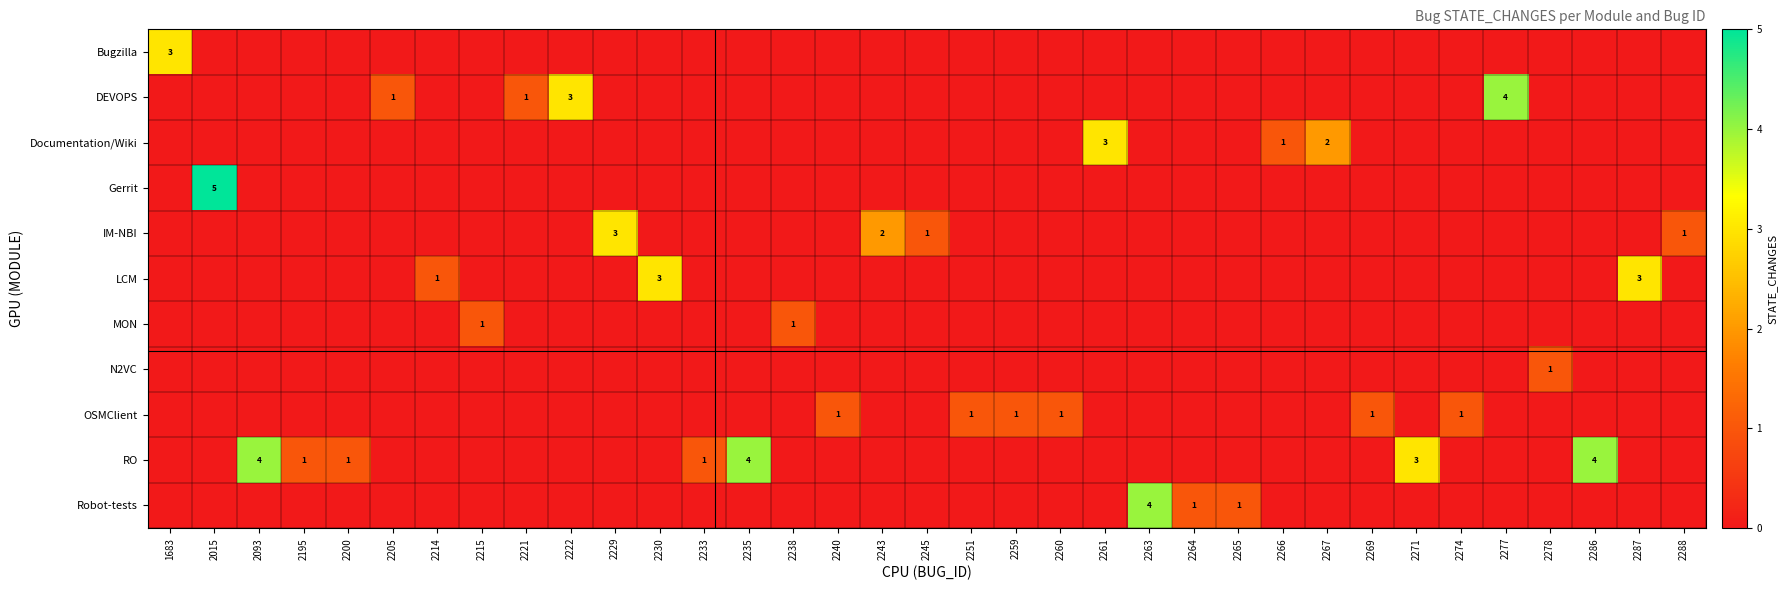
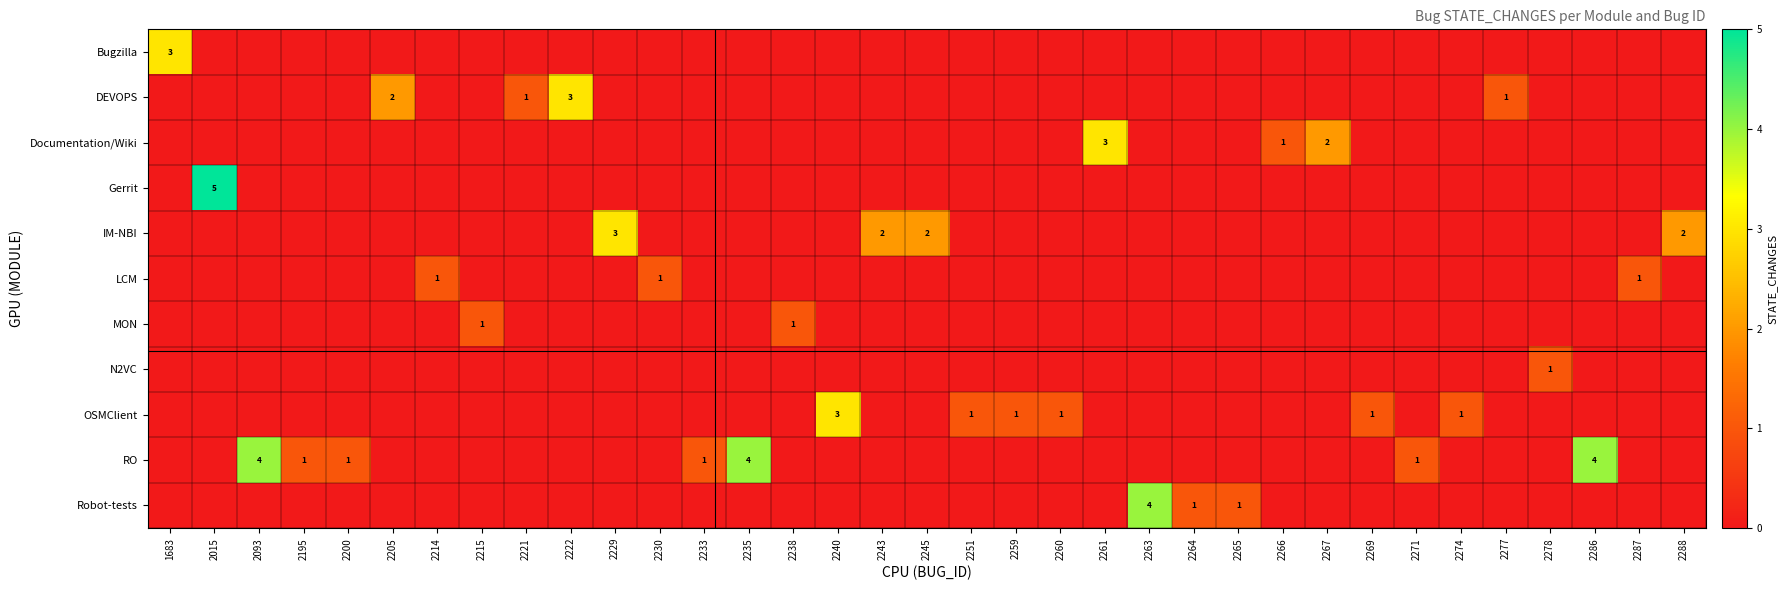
  {
    "Bugzilla": {
      "1683": 3
    },
    "DEVOPS": {
-     "2205": 1,
+     "2205": 2,
      "2221": 1,
      "2222": 3,
-     "2277": 4
+     "2277": 1
    },
    "Documentation/Wiki": {
      "2261": 3,
      "2266": 1,
      "2267": 2
    },
    "Gerrit": {
      "2015": 5
    },
    "IM-NBI": {
      "2229": 3,
      "2243": 2,
-     "2245": 1,
-     "2288": 1
+     "2245": 2,
+     "2288": 2
    },
    "LCM": {
      "2214": 1,
-     "2230": 3,
-     "2287": 3
+     "2230": 1,
+     "2287": 1
    },
    "MON": {
      "2215": 1,
      "2238": 1
    },
    "N2VC": {
      "2278": 1
    },
    "OSMClient": {
-     "2240": 1,
+     "2240": 3,
      "2251": 1,
      "2259": 1,
      "2260": 1,
      "2269": 1,
      "2274": 1
    },
    "RO": {
      "2093": 4,
      "2195": 1,
      "2200": 1,
      "2233": 1,
      "2235": 4,
-     "2271": 3,
+     "2271": 1,
      "2286": 4
    },
    "Robot-tests": {
      "2263": 4,
      "2264": 1,
      "2265": 1
    }
  }
